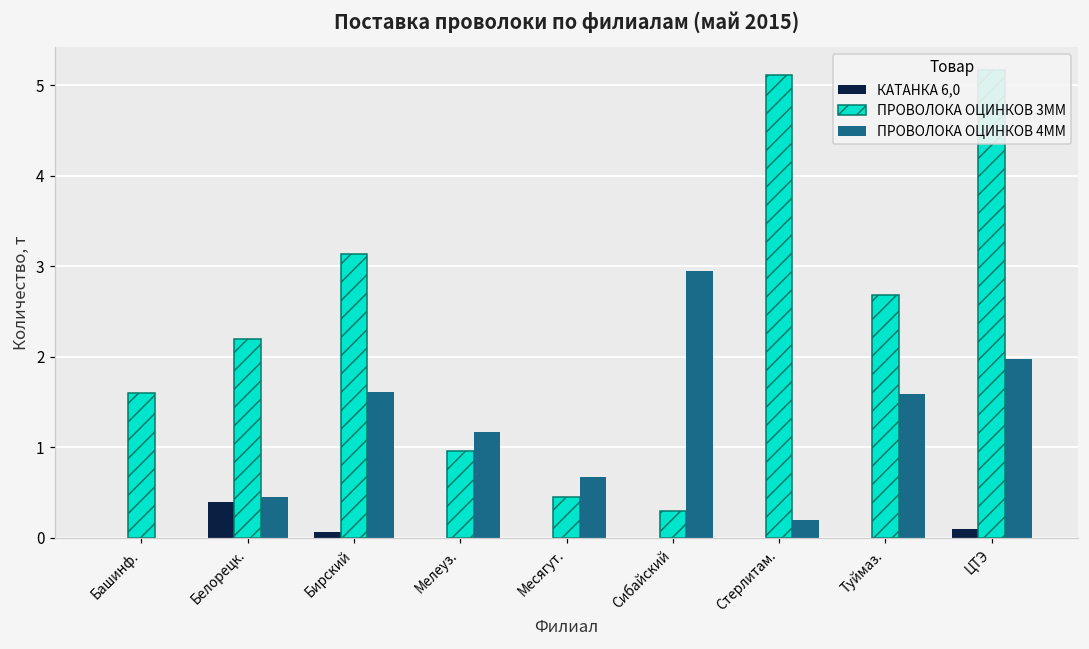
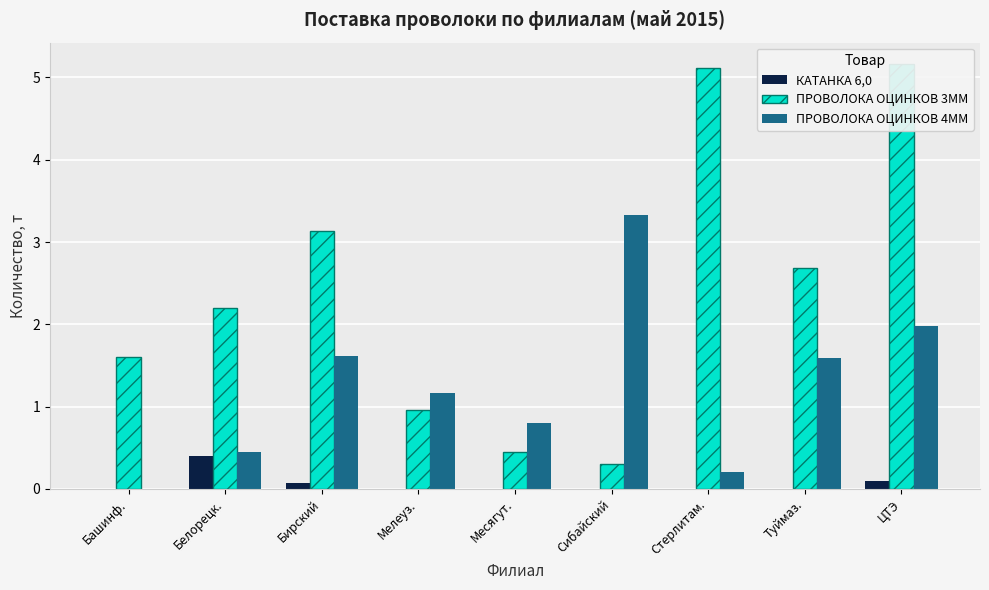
  {
    "КАТАНКА 6,0": {
      "Башинф.": 0.0,
      "Белорецк.": 0.4,
      "Бирский": 0.1,
      "Мелеуз.": 0.0,
      "Месягут.": 0.0,
      "Сибайский": 0.0,
      "Стерлитам.": 0.0,
      "Туймаз.": 0.0,
      "ЦТЭ": 0.1
    },
    "ПРОВОЛОКА ОЦИНКОВ 3ММ": {
      "Башинф.": 1.6,
      "Белорецк.": 2.2,
      "Бирский": 3.1,
      "Мелеуз.": 1.0,
      "Месягут.": 0.5,
      "Сибайский": 0.3,
      "Стерлитам.": 5.1,
      "Туймаз.": 2.7
    },
    "ПРОВОЛОКА ОЦИНКОВ 4ММ": {
      "Башинф.": 0.0,
      "Белорецк.": 0.5,
      "Бирский": 1.6,
      "Мелеуз.": 1.2,
-     "Месягут.": 0.7,
-     "Сибайский": 3.0,
+     "Месягут.": 0.8,
+     "Сибайский": 3.3,
      "Стерлитам.": 0.2,
      "Туймаз.": 1.6,
      "ЦТЭ": 2.0
    }
  }
